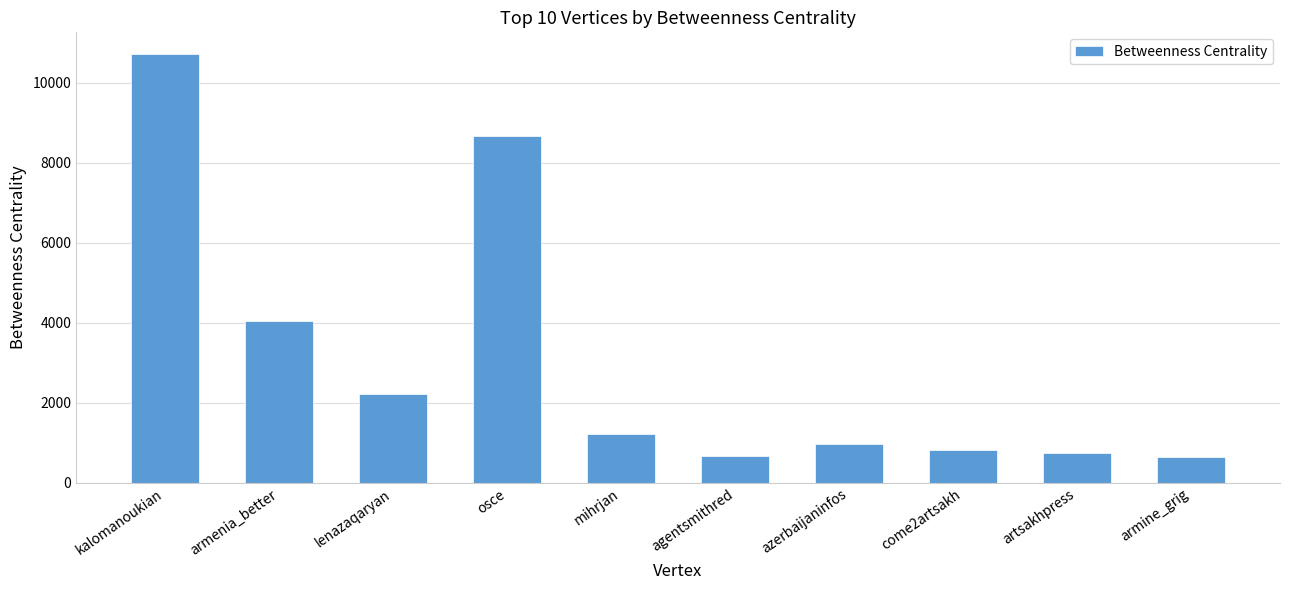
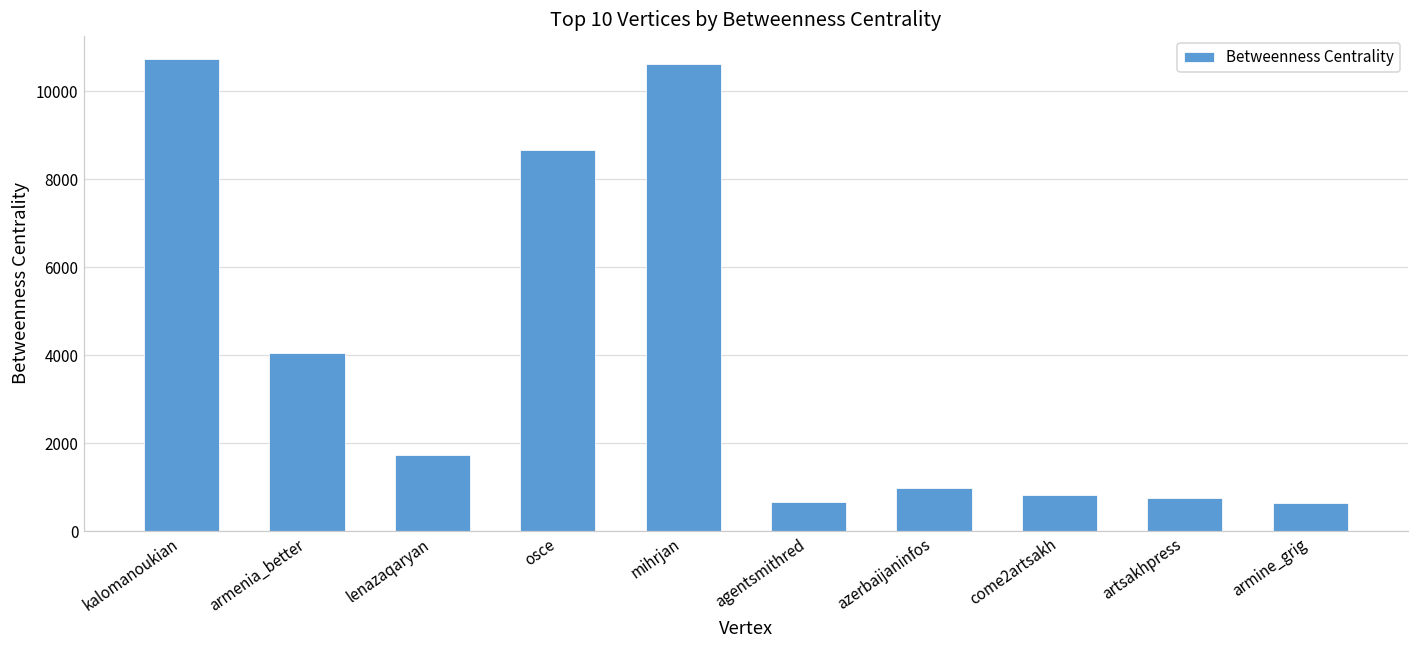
  {
    "kalomanoukian": 10700,
    "armenia_better": 4000,
-   "lenazaqaryan": 2200,
+   "lenazaqaryan": 1700,
    "osce": 8700,
-   "mihrjan": 1200,
+   "mihrjan": 10600,
    "agentsmithred": 700,
    "azerbaijaninfos": 1000,
    "come2artsakh": 800,
    "artsakhpress": 700,
    "armine_grig": 600
  }
